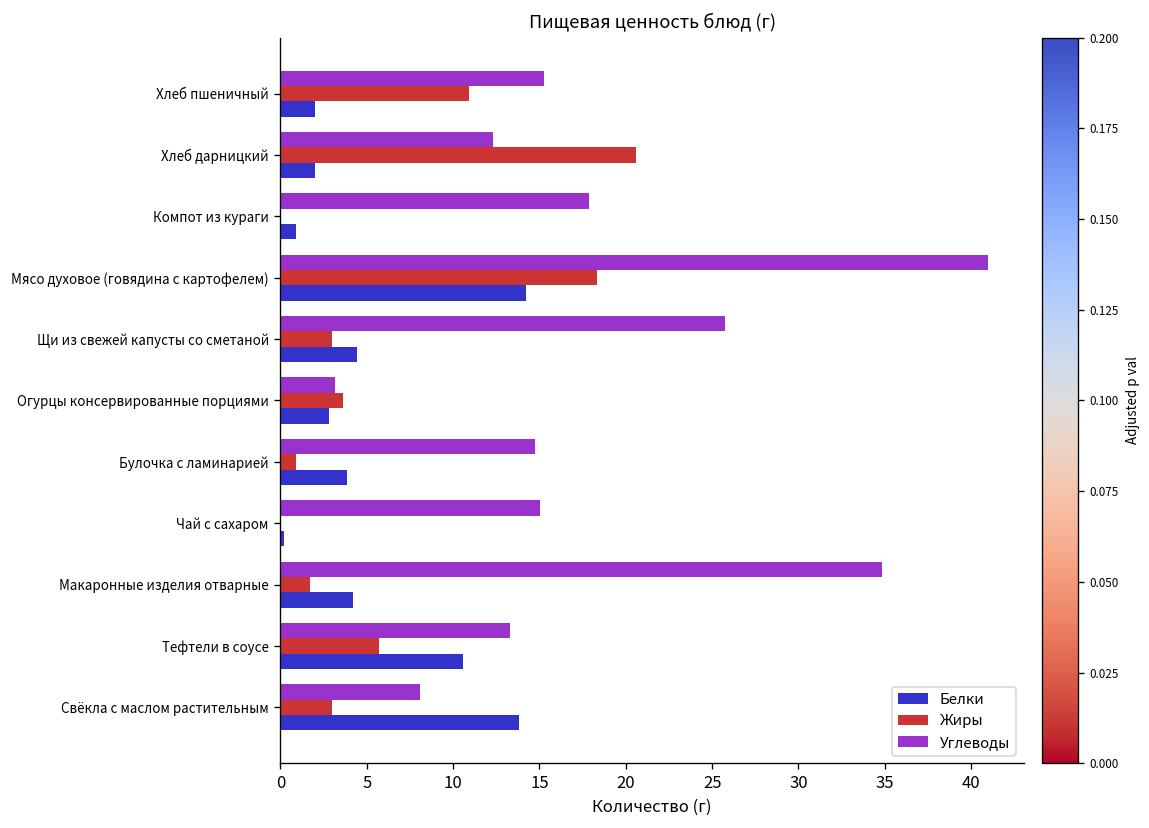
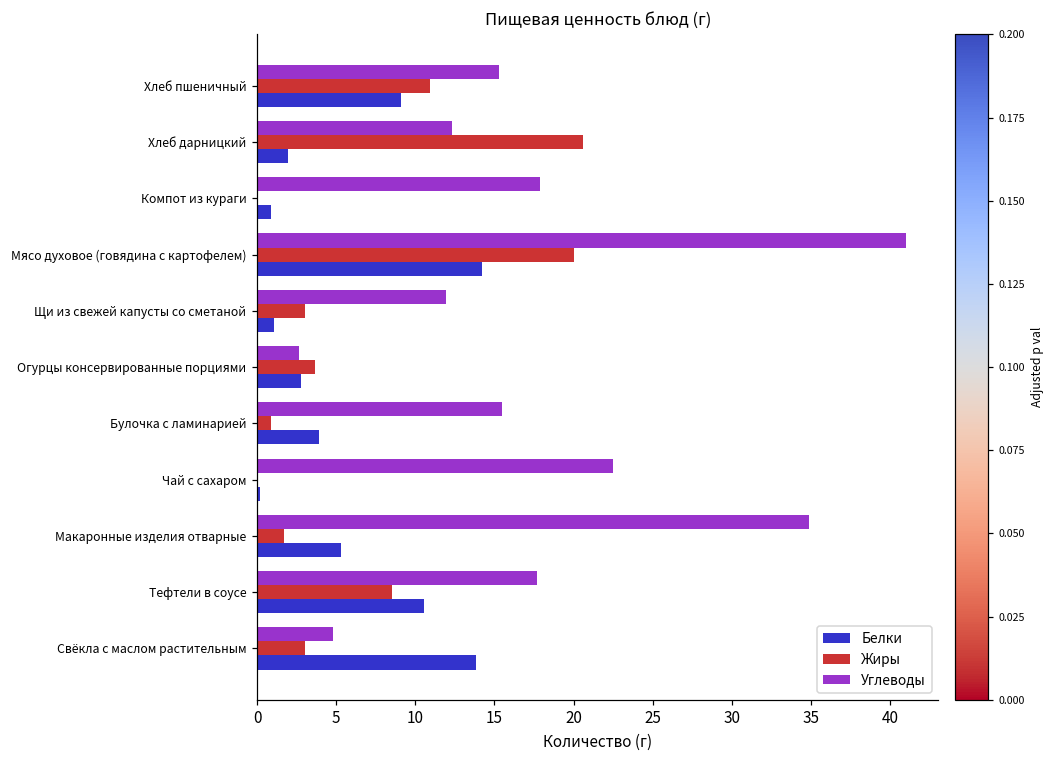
  {
    "Белки": {
-     "Хлеб пшеничный": 2.0,
+     "Хлеб пшеничный": 9.1,
      "Хлеб дарницкий": 2.0,
      "Компот из кураги": 0.9,
      "Мясо духовое (говядина с картофелем)": 14.2,
-     "Щи из свежей капусты со сметаной": 4.4,
+     "Щи из свежей капусты со сметаной": 1.0,
      "Огурцы консервированные порциями": 2.8,
      "Булочка с ламинарией": 3.9,
      "Чай с сахаром": 0.2,
-     "Макаронные изделия отварные": 4.2,
+     "Макаронные изделия отварные": 5.3,
      "Тефтели в соусе": 10.6,
      "Свёкла с маслом растительным": 13.8
    },
    "Жиры": {
      "Хлеб пшеничный": 10.9,
      "Хлеб дарницкий": 20.6,
      "Компот из кураги": 0.0,
-     "Мясо духовое (говядина с картофелем)": 18.3,
+     "Мясо духовое (говядина с картофелем)": 20.0,
      "Щи из свежей капусты со сметаной": 3.0,
      "Огурцы консервированные порциями": 3.6,
      "Булочка с ламинарией": 0.9,
      "Чай с сахаром": 0.0,
      "Макаронные изделия отварные": 1.7,
-     "Тефтели в соусе": 5.7,
+     "Тефтели в соусе": 8.5,
      "Свёкла с маслом растительным": 3.0
    },
    "Углеводы": {
      "Хлеб пшеничный": 15.3,
      "Хлеб дарницкий": 12.3,
      "Компот из кураги": 17.9,
      "Мясо духовое (говядина с картофелем)": 41.0,
-     "Щи из свежей капусты со сметаной": 25.7,
-     "Огурцы консервированные порциями": 3.2,
-     "Булочка с ламинарией": 14.7,
-     "Чай с сахаром": 15.0,
+     "Щи из свежей капусты со сметаной": 11.9,
+     "Огурцы консервированные порциями": 2.6,
+     "Булочка с ламинарией": 15.5,
+     "Чай с сахаром": 22.5,
      "Макаронные изделия отварные": 34.9,
-     "Тефтели в соусе": 13.3,
-     "Свёкла с маслом растительным": 8.1
+     "Тефтели в соусе": 17.7,
+     "Свёкла с маслом растительным": 4.8
    }
  }
